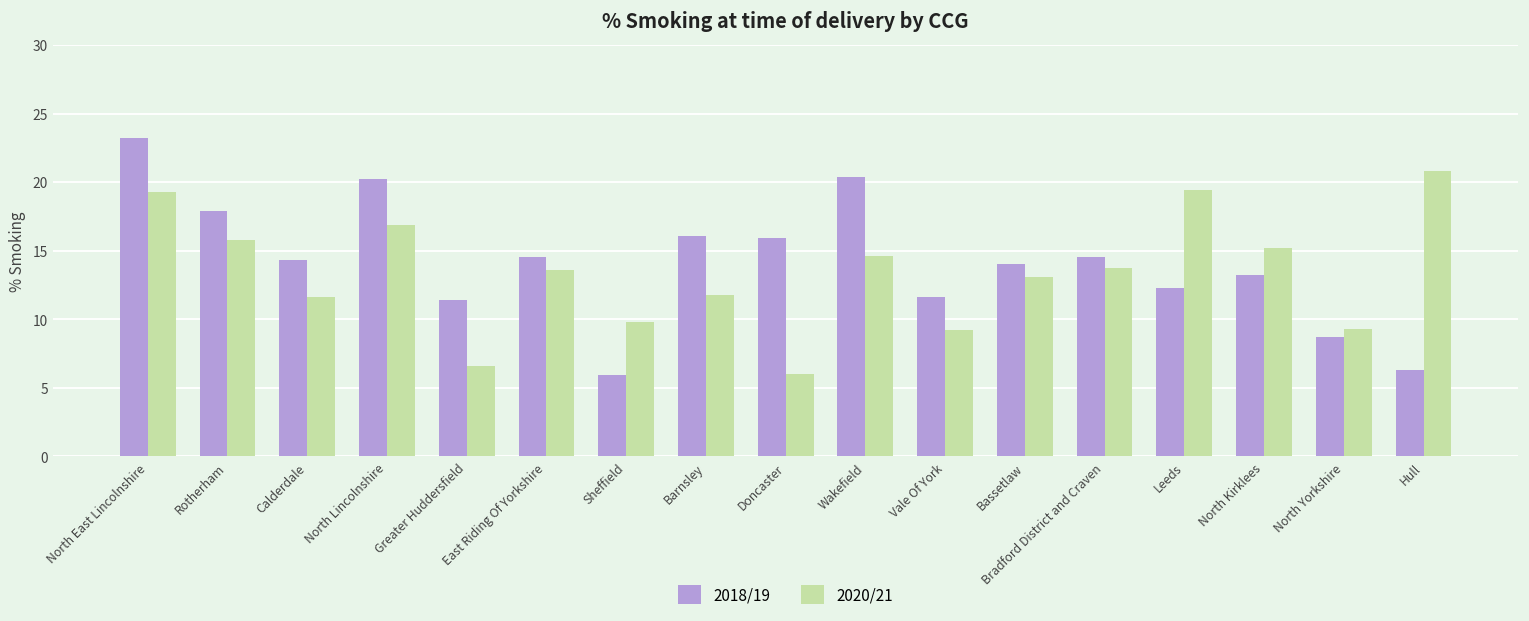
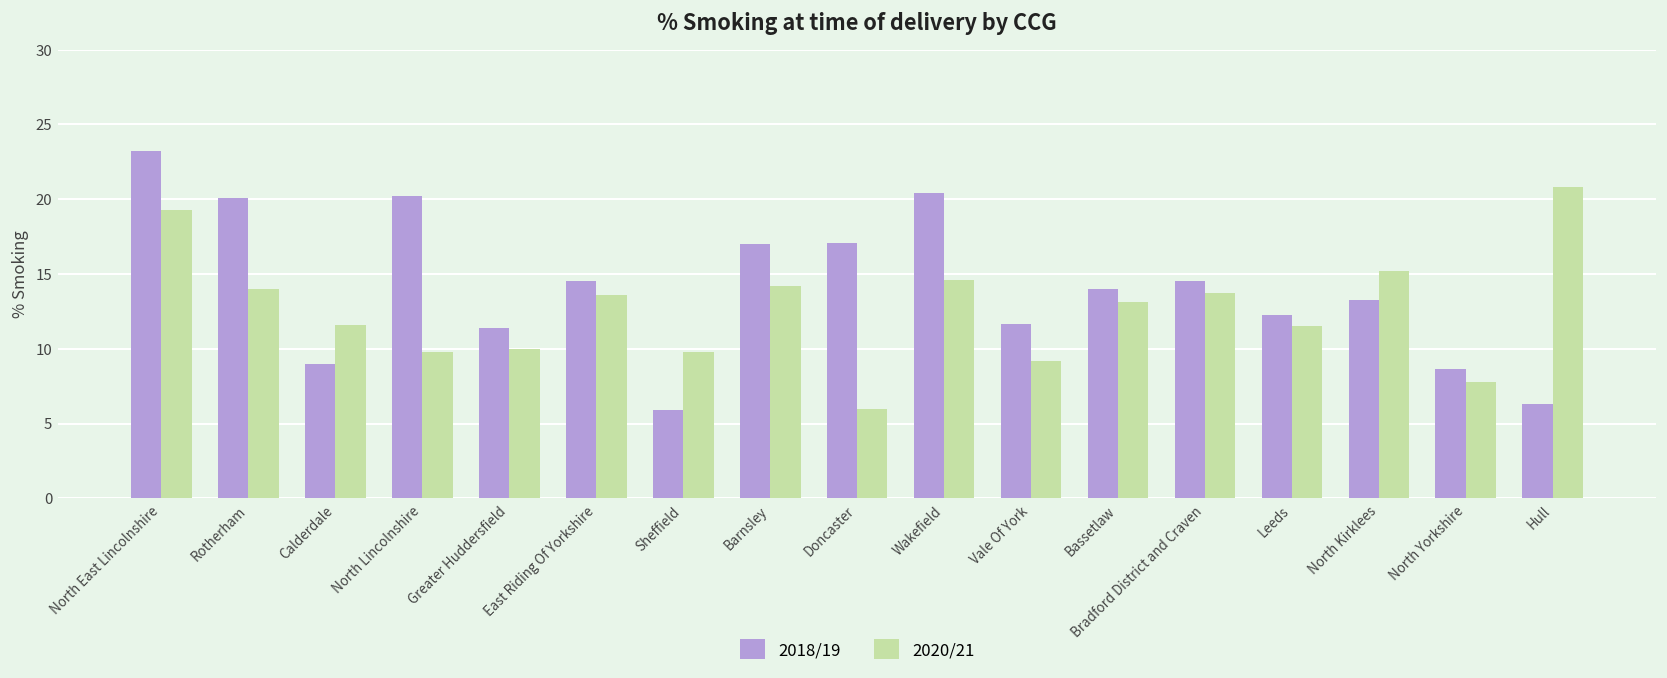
  {
    "2018/19": {
      "North East Lincolnshire": 23.2,
-     "Rotherham": 17.9,
-     "Calderdale": 14.3,
+     "Rotherham": 20.1,
+     "Calderdale": 9.0,
      "North Lincolnshire": 20.2,
      "Greater Huddersfield": 11.4,
      "East Riding Of Yorkshire": 14.5,
      "Sheffield": 5.9,
-     "Barnsley": 16.0,
-     "Doncaster": 15.9,
+     "Barnsley": 17.0,
+     "Doncaster": 17.1,
      "Wakefield": 20.4,
      "Vale Of York": 11.6,
      "Bassetlaw": 14.0,
      "Bradford District and Craven": 14.5,
      "Leeds": 12.3,
      "North Kirklees": 13.3,
      "North Yorkshire": 8.7,
      "Hull": 6.3
    },
    "2020/21": {
      "North East Lincolnshire": 19.3,
-     "Rotherham": 15.8,
+     "Rotherham": 14.0,
      "Calderdale": 11.6,
-     "North Lincolnshire": 16.9,
-     "Greater Huddersfield": 6.6,
+     "North Lincolnshire": 9.8,
+     "Greater Huddersfield": 10.0,
      "East Riding Of Yorkshire": 13.6,
      "Sheffield": 9.8,
-     "Barnsley": 11.8,
+     "Barnsley": 14.2,
      "Doncaster": 6.0,
      "Wakefield": 14.6,
      "Vale Of York": 9.2,
      "Bassetlaw": 13.1,
      "Bradford District and Craven": 13.7,
-     "Leeds": 19.4,
+     "Leeds": 11.5,
      "North Kirklees": 15.2,
-     "North Yorkshire": 9.3,
+     "North Yorkshire": 7.8,
      "Hull": 20.8
    }
  }
